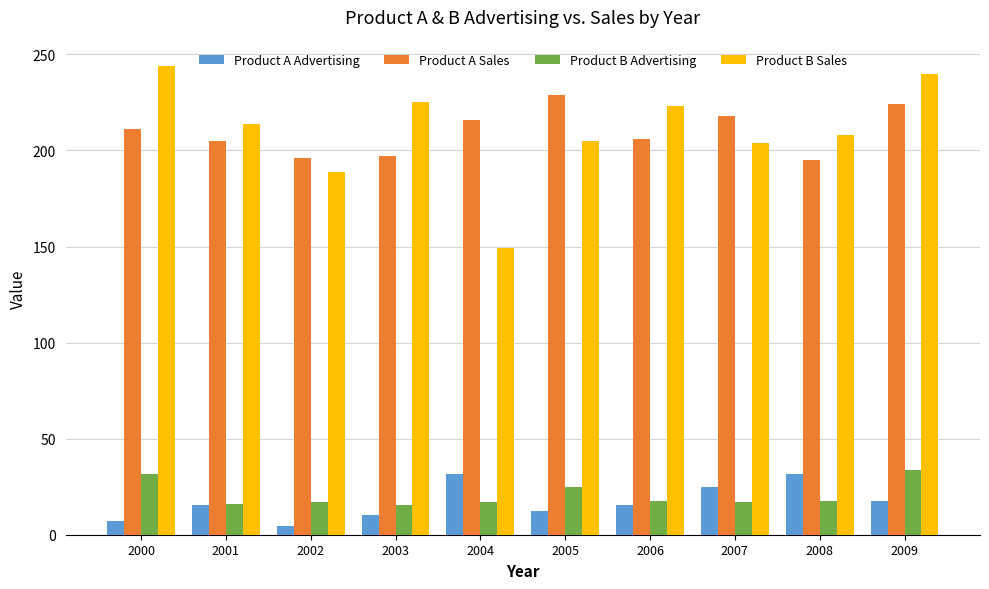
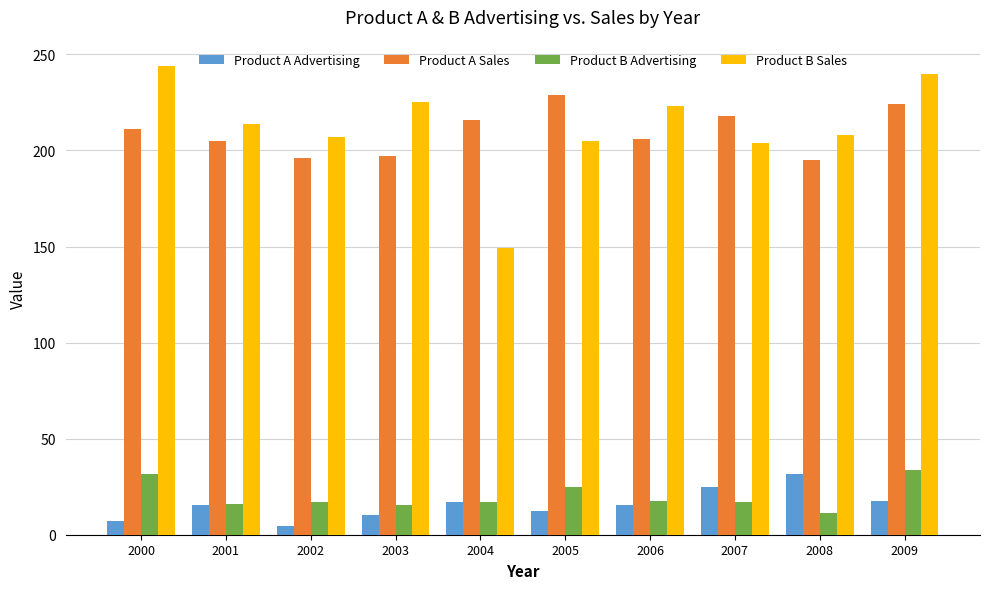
  {
    "Product A Advertising": {
      "2000": 7,
      "2001": 15,
      "2002": 5,
      "2003": 10,
-     "2004": 32,
+     "2004": 17,
      "2005": 13,
      "2006": 16,
      "2007": 25,
      "2008": 32,
      "2009": 17
    },
    "Product A Sales": {
      "2000": 211,
      "2001": 205,
      "2002": 196,
      "2003": 197,
      "2004": 216,
      "2005": 229,
      "2006": 206,
      "2007": 218,
      "2008": 195,
      "2009": 224
    },
    "Product B Advertising": {
      "2000": 31,
      "2001": 16,
      "2002": 17,
      "2003": 15,
      "2004": 17,
      "2005": 25,
      "2006": 17,
      "2007": 17,
-     "2008": 18,
+     "2008": 11,
      "2009": 34
    },
    "Product B Sales": {
      "2000": 244,
      "2001": 214,
-     "2002": 189,
+     "2002": 207,
      "2003": 225,
      "2004": 149,
      "2005": 205,
      "2006": 223,
      "2007": 204,
      "2008": 208,
      "2009": 240
    }
  }
